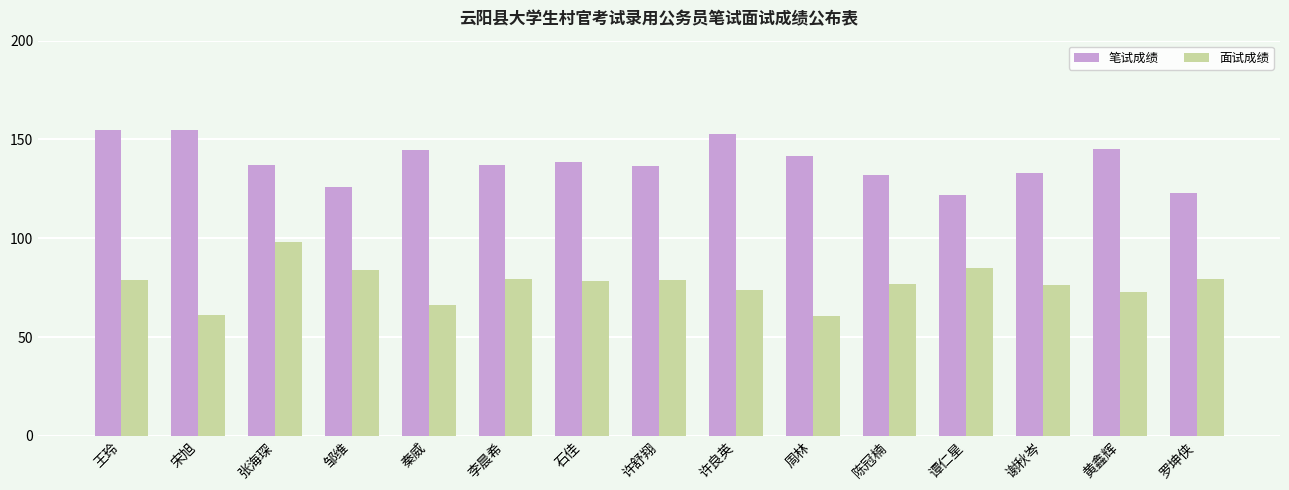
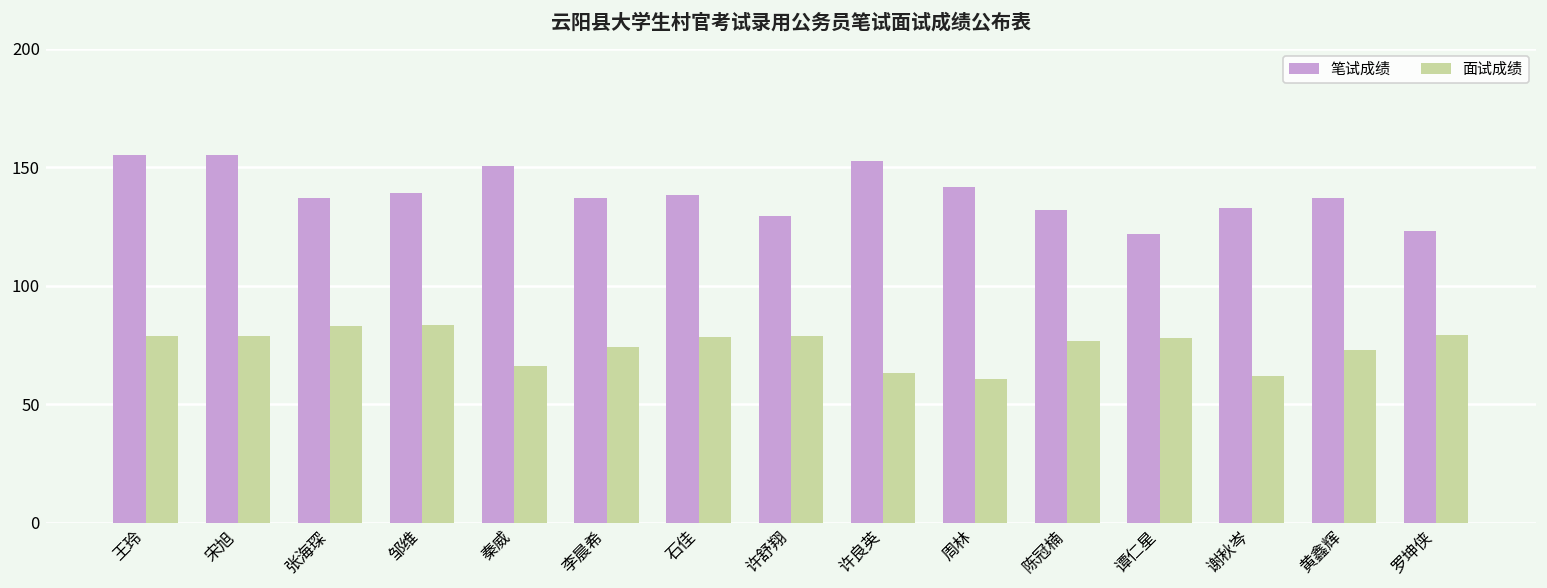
  {
    "笔试成绩": {
      "王玲": 155,
      "宋旭": 155,
      "张海琛": 137,
-     "邹维": 126,
-     "秦威": 145,
+     "邹维": 139,
+     "秦威": 151,
      "李晨希": 137,
      "石佳": 139,
-     "许舒翔": 137,
+     "许舒翔": 130,
      "许良英": 153,
      "周林": 142,
      "陈冠楠": 132,
      "谭仁星": 122,
      "谢秋岑": 133,
-     "黄鑫辉": 145,
+     "黄鑫辉": 137,
      "罗坤侠": 123
    },
    "面试成绩": {
      "王玲": 79,
-     "宋旭": 61,
-     "张海琛": 98,
+     "宋旭": 79,
+     "张海琛": 83,
      "邹维": 84,
      "秦威": 66,
-     "李晨希": 80,
+     "李晨希": 74,
      "石佳": 79,
      "许舒翔": 79,
-     "许良英": 74,
+     "许良英": 63,
      "周林": 61,
      "陈冠楠": 77,
-     "谭仁星": 85,
-     "谢秋岑": 76,
+     "谭仁星": 78,
+     "谢秋岑": 62,
      "黄鑫辉": 73,
      "罗坤侠": 79
    }
  }
